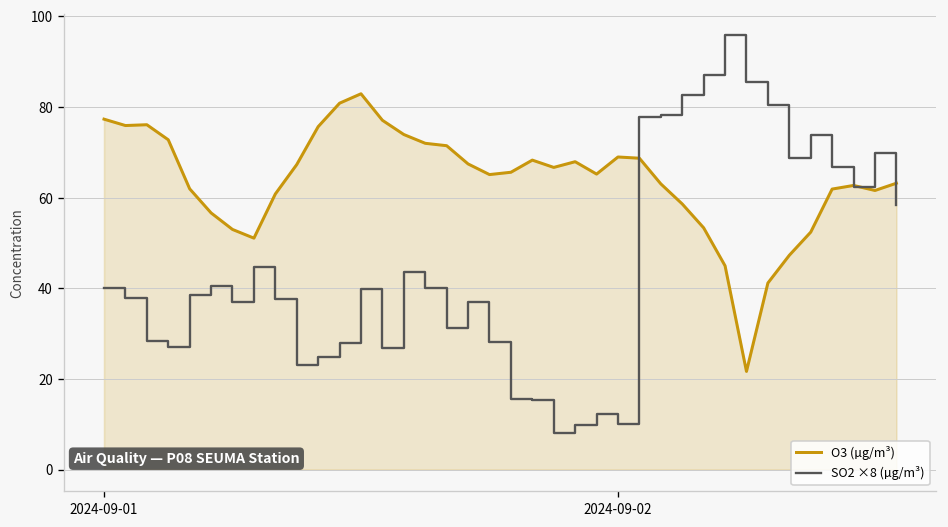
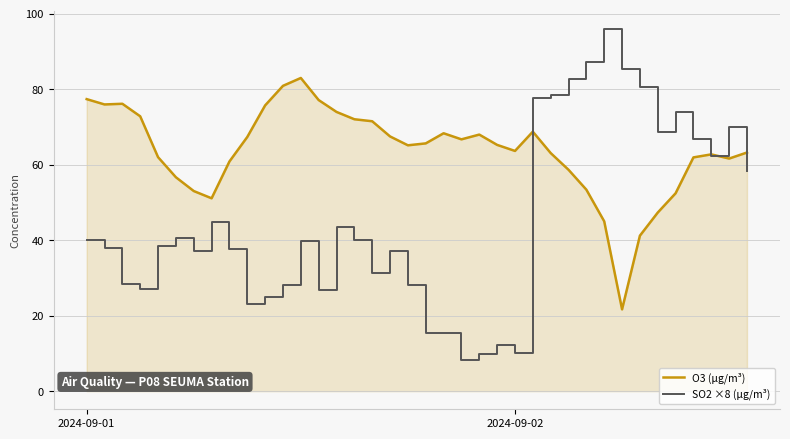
  {
    "O3 (µg/m³)": {
      "2024-09-01": 77,
-     "2024-09-02": 69
+     "2024-09-02": 64
    },
    "SO2 ×8 (µg/m³)": {
      "2024-09-01": 40,
      "2024-09-02": 10
    }
  }
